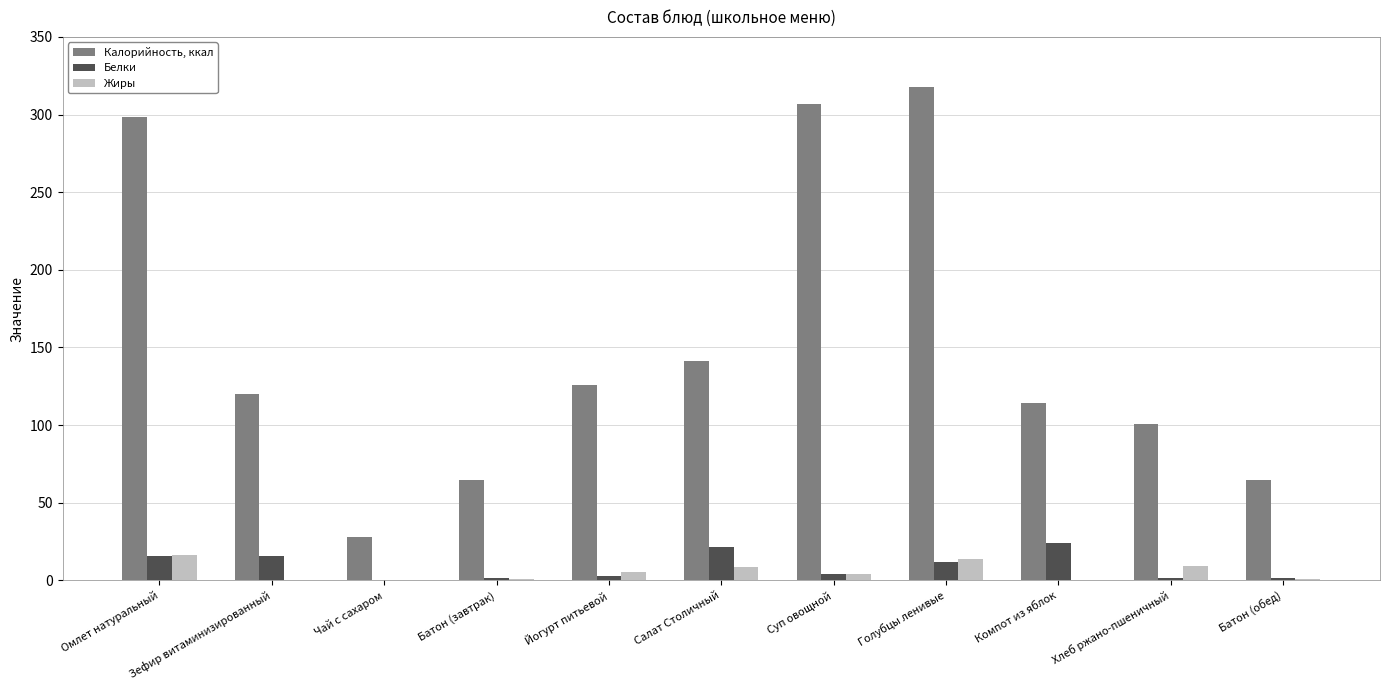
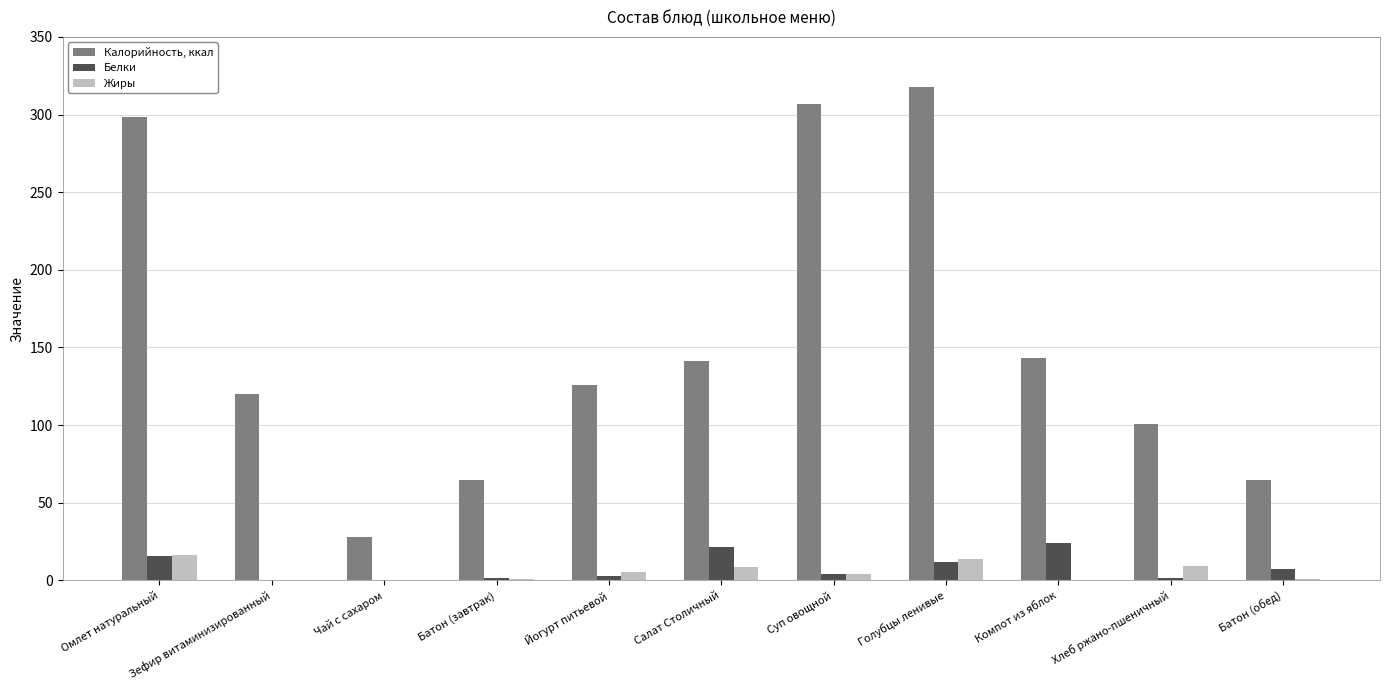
  {
    "Калорийность, ккал": {
      "Омлет натуральный": 299,
      "Зефир витаминизированный": 120,
      "Чай с сахаром": 28,
      "Батон (завтрак)": 64,
      "Йогурт питьевой": 126,
      "Салат Столичный": 141,
      "Суп овощной": 307,
      "Голубцы ленивые": 318,
-     "Компот из яблок": 114,
+     "Компот из яблок": 143,
      "Хлеб ржано-пшеничный": 101,
      "Батон (обед)": 64
    },
    "Белки": {
      "Омлет натуральный": 15,
-     "Зефир витаминизированный": 16,
+     "Зефир витаминизированный": 0,
      "Батон (завтрак)": 2,
      "Йогурт питьевой": 3,
      "Салат Столичный": 21,
      "Суп овощной": 4,
      "Голубцы ленивые": 12,
      "Компот из яблок": 24,
      "Хлеб ржано-пшеничный": 2,
-     "Батон (обед)": 2
+     "Батон (обед)": 7
    },
    "Жиры": {
      "Омлет натуральный": 16,
      "Чай с сахаром": 0,
      "Йогурт питьевой": 5,
      "Салат Столичный": 9,
      "Суп овощной": 4,
      "Голубцы ленивые": 14,
      "Хлеб ржано-пшеничный": 9
    }
  }
